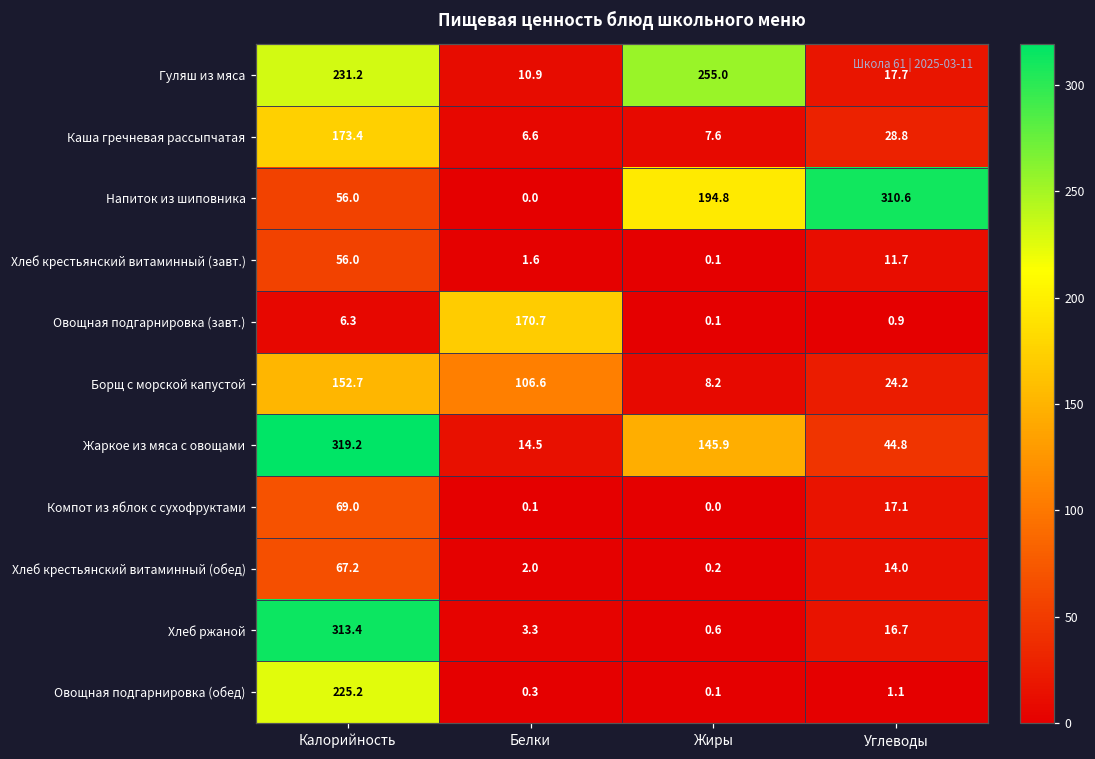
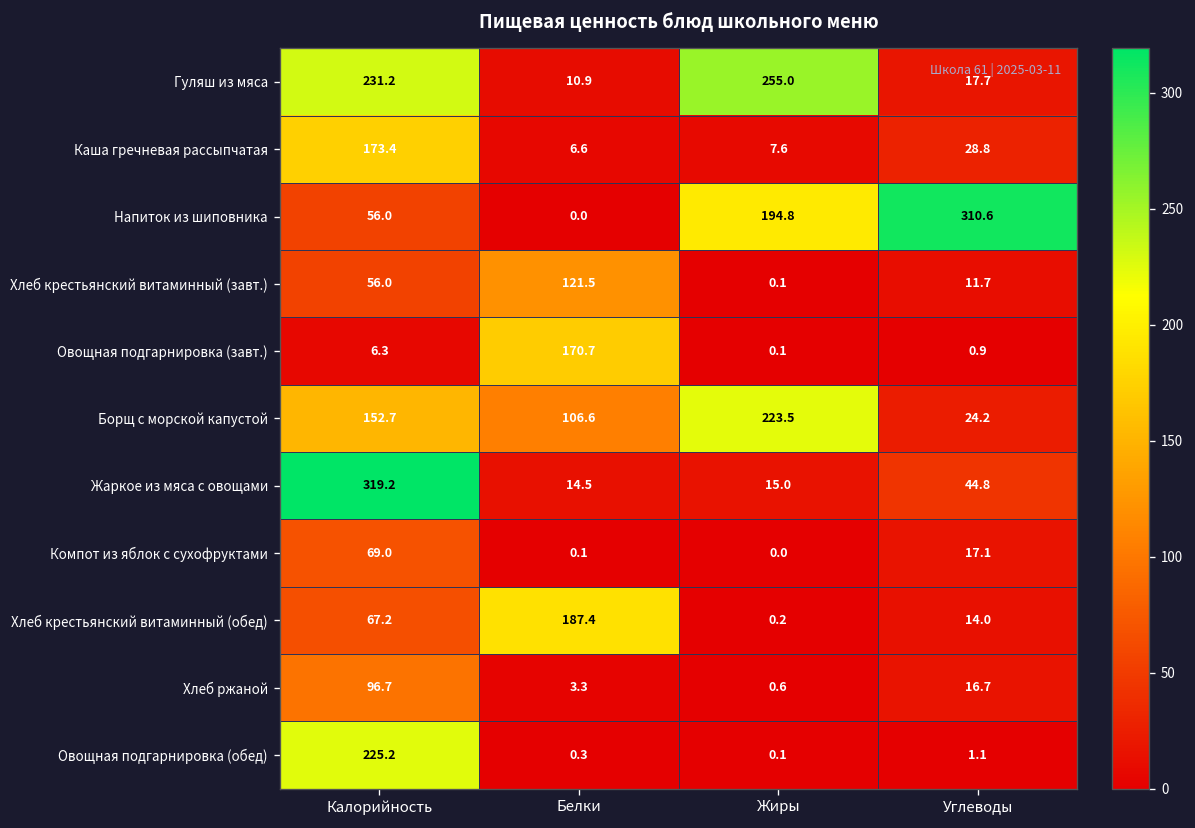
  {
    "Гуляш из мяса": {
      "Калорийность": 231.2,
      "Белки": 10.9,
      "Жиры": 255.0
    },
    "Каша гречневая рассыпчатая": {
      "Калорийность": 173.4,
      "Белки": 6.6,
      "Жиры": 7.6,
      "Углеводы": 28.8
    },
    "Напиток из шиповника": {
      "Калорийность": 56.0,
      "Белки": 0.0,
      "Жиры": 194.8,
      "Углеводы": 310.6
    },
    "Хлеб крестьянский витаминный (завт.)": {
      "Калорийность": 56.0,
-     "Белки": 1.6,
+     "Белки": 121.5,
      "Жиры": 0.1,
      "Углеводы": 11.7
    },
    "Овощная подгарнировка (завт.)": {
      "Калорийность": 6.3,
      "Белки": 170.7,
      "Жиры": 0.1,
      "Углеводы": 0.9
    },
    "Борщ с морской капустой": {
      "Калорийность": 152.7,
      "Белки": 106.6,
-     "Жиры": 8.2,
+     "Жиры": 223.5,
      "Углеводы": 24.2
    },
    "Жаркое из мяса с овощами": {
      "Калорийность": 319.2,
      "Белки": 14.5,
-     "Жиры": 145.9,
+     "Жиры": 15.0,
      "Углеводы": 44.8
    },
    "Компот из яблок с сухофруктами": {
      "Калорийность": 69.0,
      "Белки": 0.1,
      "Жиры": 0.0,
      "Углеводы": 17.1
    },
    "Хлеб крестьянский витаминный (обед)": {
      "Калорийность": 67.2,
-     "Белки": 2.0,
+     "Белки": 187.4,
      "Жиры": 0.2,
      "Углеводы": 14.0
    },
    "Хлеб ржаной": {
-     "Калорийность": 313.4,
+     "Калорийность": 96.7,
      "Белки": 3.3,
      "Жиры": 0.6,
      "Углеводы": 16.7
    },
    "Овощная подгарнировка (обед)": {
      "Калорийность": 225.2,
      "Белки": 0.3,
      "Жиры": 0.1,
      "Углеводы": 1.1
    }
  }
